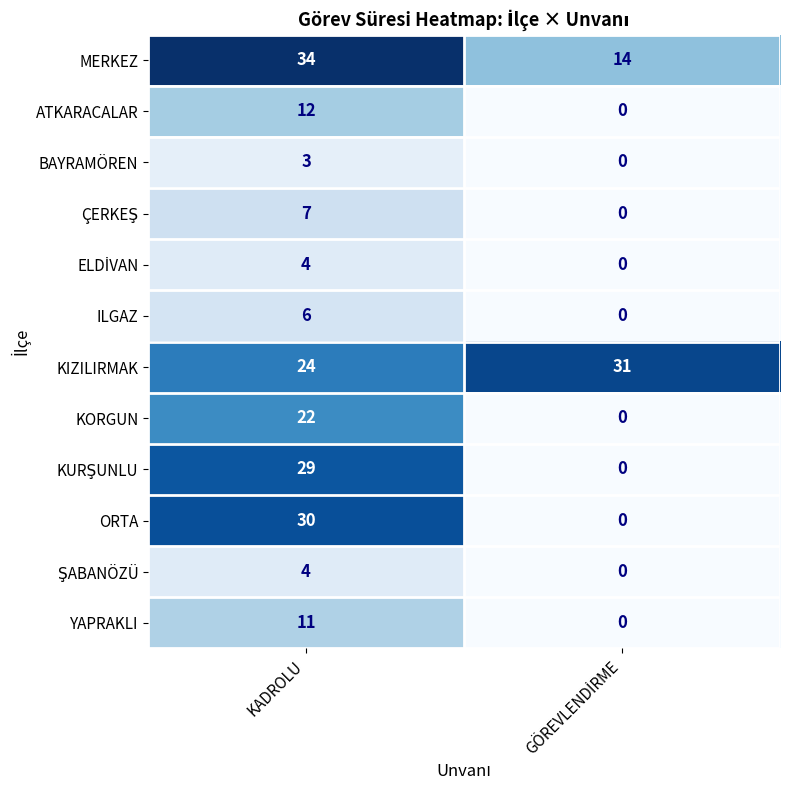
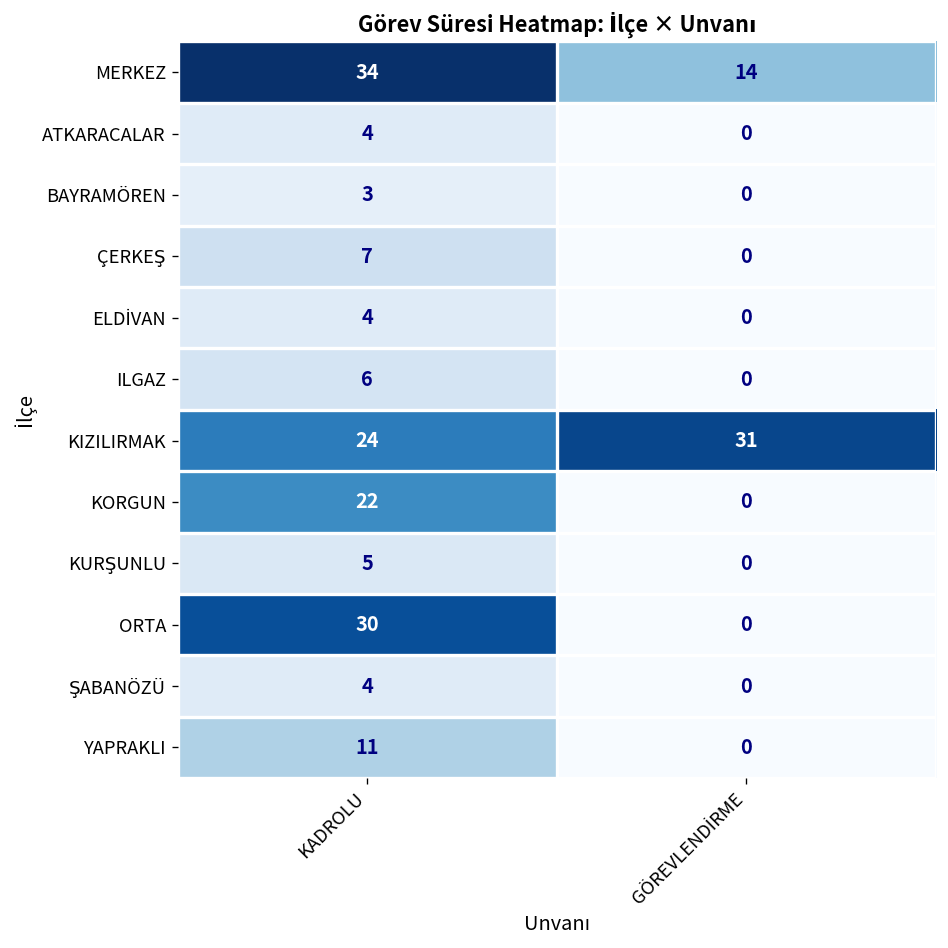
  {
    "MERKEZ": {
      "KADROLU": 34,
      "GÖREVLENDİRME": 14
    },
    "ATKARACALAR": {
-     "KADROLU": 12,
+     "KADROLU": 4,
      "GÖREVLENDİRME": 0
    },
    "BAYRAMÖREN": {
      "KADROLU": 3,
      "GÖREVLENDİRME": 0
    },
    "ÇERKEŞ": {
      "KADROLU": 7,
      "GÖREVLENDİRME": 0
    },
    "ELDİVAN": {
      "KADROLU": 4,
      "GÖREVLENDİRME": 0
    },
    "ILGAZ": {
      "KADROLU": 6,
      "GÖREVLENDİRME": 0
    },
    "KIZILIRMAK": {
      "KADROLU": 24,
      "GÖREVLENDİRME": 31
    },
    "KORGUN": {
      "KADROLU": 22,
      "GÖREVLENDİRME": 0
    },
    "KURŞUNLU": {
-     "KADROLU": 29,
+     "KADROLU": 5,
      "GÖREVLENDİRME": 0
    },
    "ORTA": {
      "KADROLU": 30,
      "GÖREVLENDİRME": 0
    },
    "ŞABANÖZÜ": {
      "KADROLU": 4,
      "GÖREVLENDİRME": 0
    },
    "YAPRAKLI": {
      "KADROLU": 11,
      "GÖREVLENDİRME": 0
    }
  }
